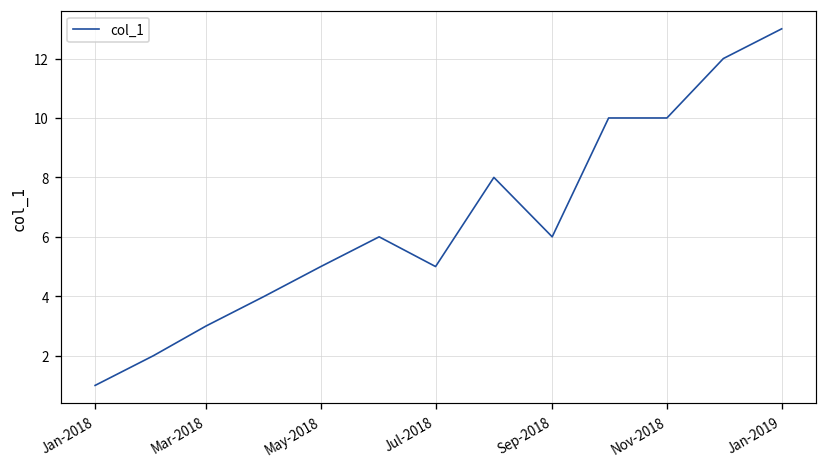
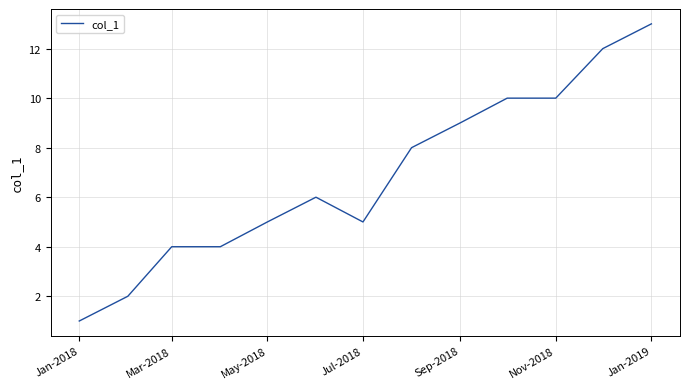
  {
    "Jan-2018": 1,
-   "Mar-2018": 3,
+   "Mar-2018": 4,
    "May-2018": 5,
    "Jul-2018": 5,
-   "Sep-2018": 6,
+   "Sep-2018": 9,
    "Nov-2018": 10,
    "Jan-2019": 13
  }
